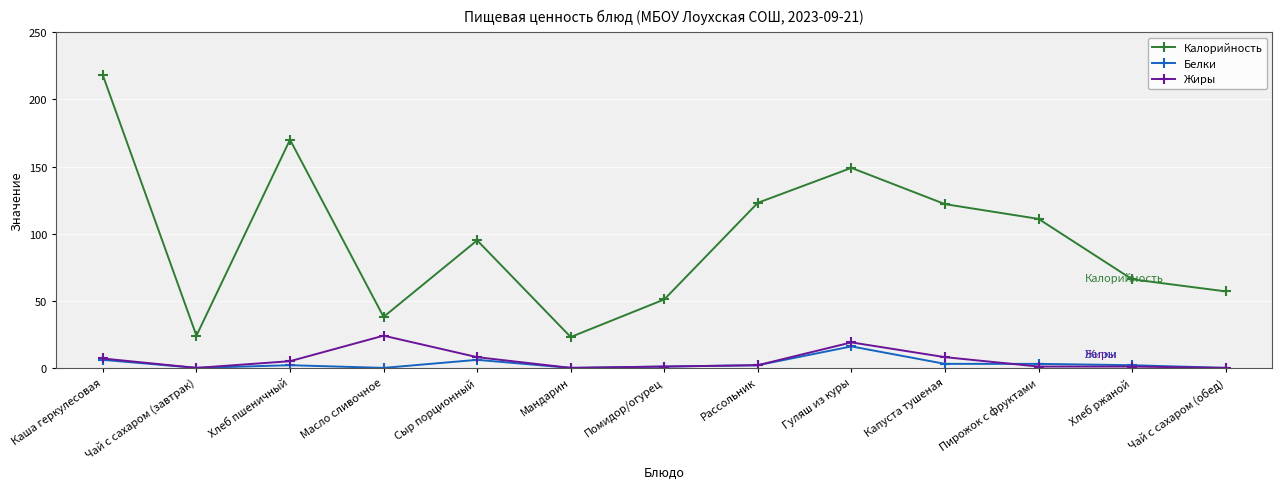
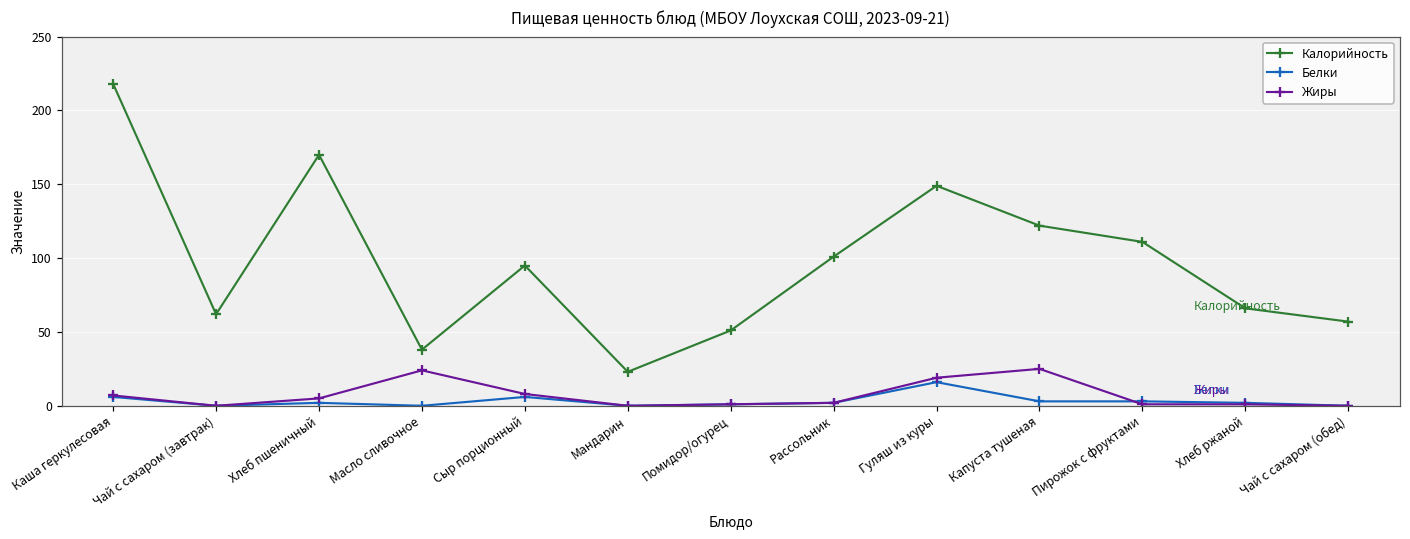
  {
    "Калорийность": {
      "Каша геркулесовая": 218,
-     "Чай с сахаром (завтрак)": 24,
+     "Чай с сахаром (завтрак)": 62,
      "Хлеб пшеничный": 170,
      "Масло сливочное": 38,
      "Сыр порционный": 95,
      "Мандарин": 23,
      "Помидор/огурец": 51,
-     "Рассольник": 123,
+     "Рассольник": 101,
      "Гуляш из куры": 149,
      "Капуста тушеная": 122,
      "Пирожок с фруктами": 111,
      "Хлеб ржаной": 66,
      "Чай с сахаром (обед)": 57
    },
    "Белки": {
      "Хлеб пшеничный": 2,
      "Масло сливочное": 0,
      "Сыр порционный": 6,
      "Гуляш из куры": 16,
      "Капуста тушеная": 3,
      "Пирожок с фруктами": 3
    },
    "Жиры": {
      "Хлеб пшеничный": 5,
      "Масло сливочное": 24,
      "Сыр порционный": 8,
      "Гуляш из куры": 19,
-     "Капуста тушеная": 8,
+     "Капуста тушеная": 25,
      "Пирожок с фруктами": 1
    }
  }
